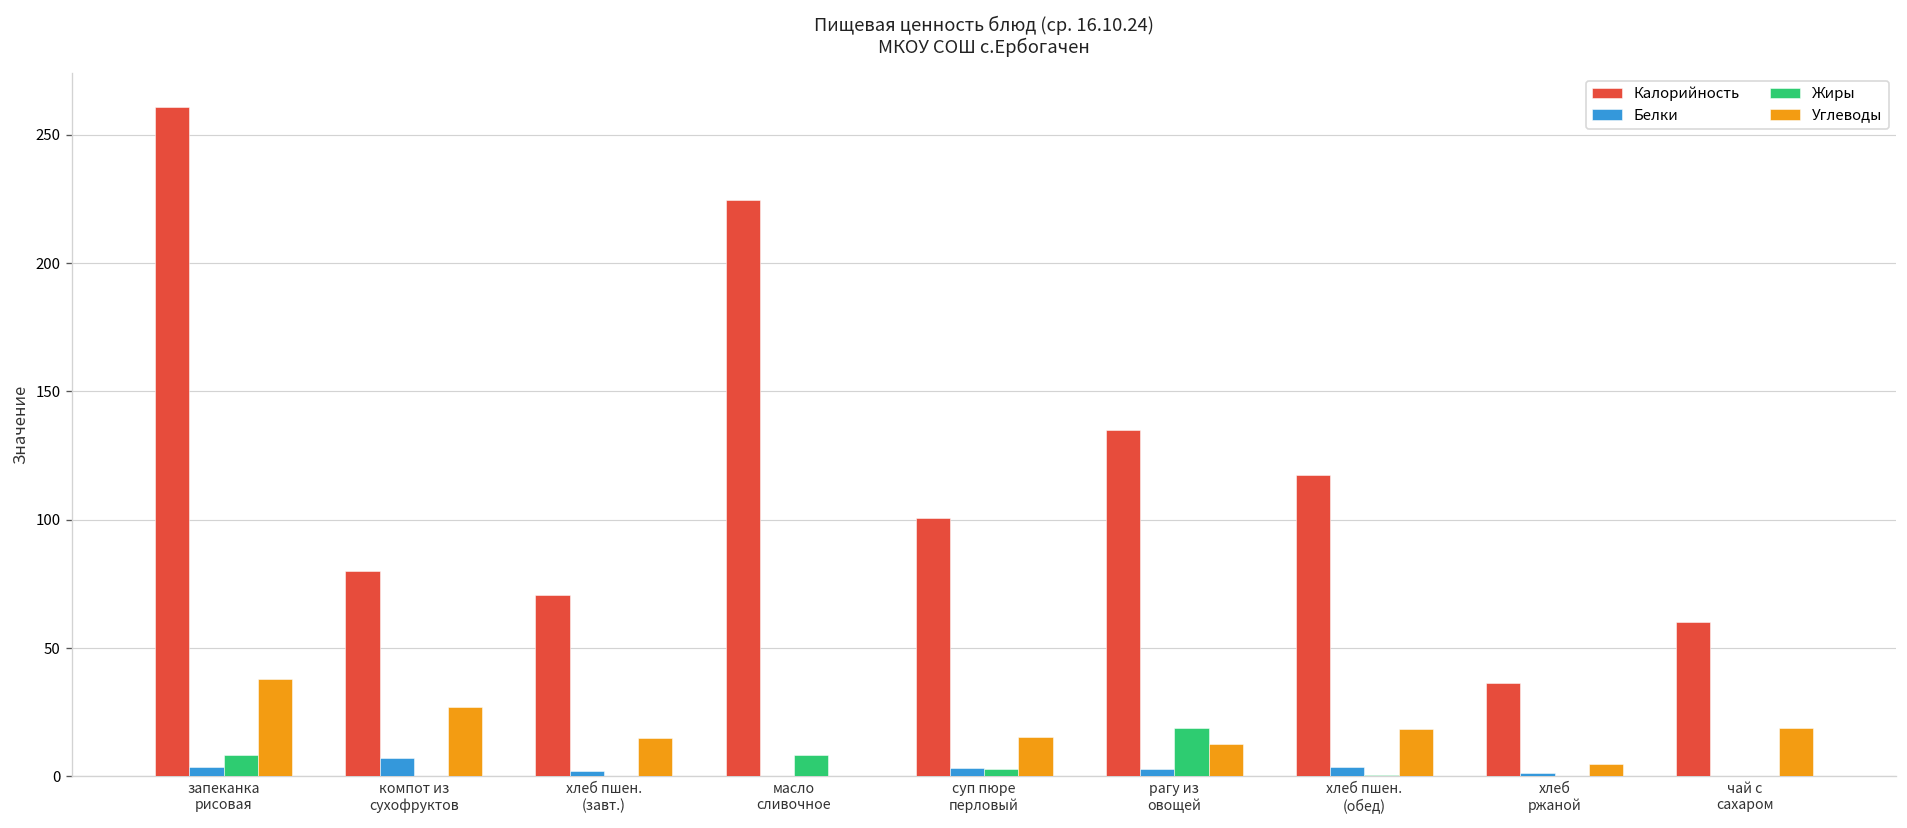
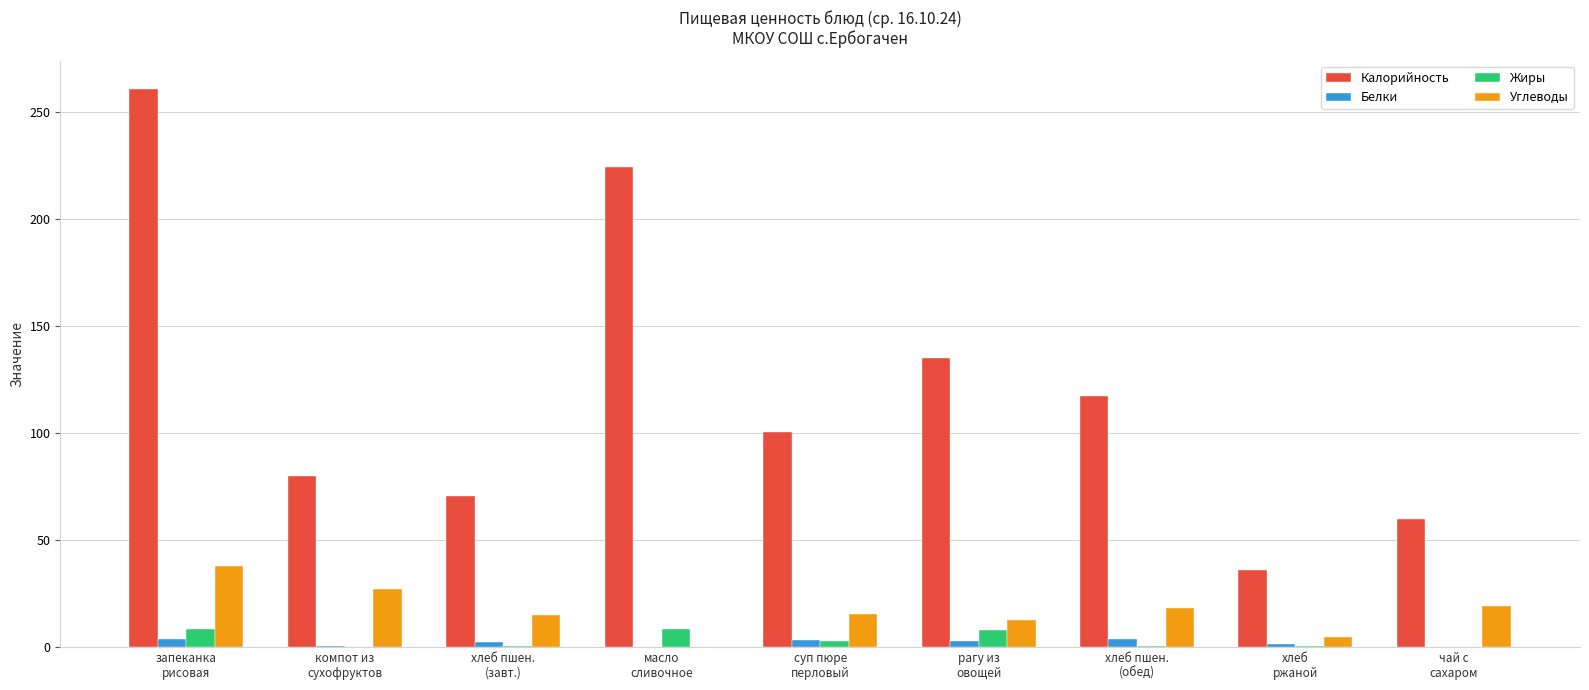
  {
    "Калорийность": {
      "запеканка рисовая": 261,
      "компот из сухофруктов": 80,
      "хлеб пшен. (завт.)": 71,
      "масло сливочное": 225,
      "суп пюре перловый": 101,
      "рагу из овощей": 135,
      "хлеб пшен. (обед)": 118,
      "хлеб ржаной": 36,
      "чай с сахаром": 60
    },
    "Белки": {
      "запеканка рисовая": 4,
-     "компот из сухофруктов": 7,
+     "компот из сухофруктов": 1,
      "хлеб пшен. (завт.)": 2,
      "суп пюре перловый": 3,
      "рагу из овощей": 3,
      "хлеб пшен. (обед)": 4,
      "хлеб ржаной": 1
    },
    "Жиры": {
      "запеканка рисовая": 8,
      "компот из сухофруктов": 0,
      "масло сливочное": 8,
      "суп пюре перловый": 3,
-     "рагу из овощей": 19,
+     "рагу из овощей": 8,
      "чай с сахаром": 0
    },
    "Углеводы": {
      "запеканка рисовая": 38,
      "компот из сухофруктов": 27,
      "хлеб пшен. (завт.)": 15,
      "суп пюре перловый": 15,
      "рагу из овощей": 13,
      "хлеб пшен. (обед)": 18,
      "хлеб ржаной": 5,
      "чай с сахаром": 19
    }
  }
